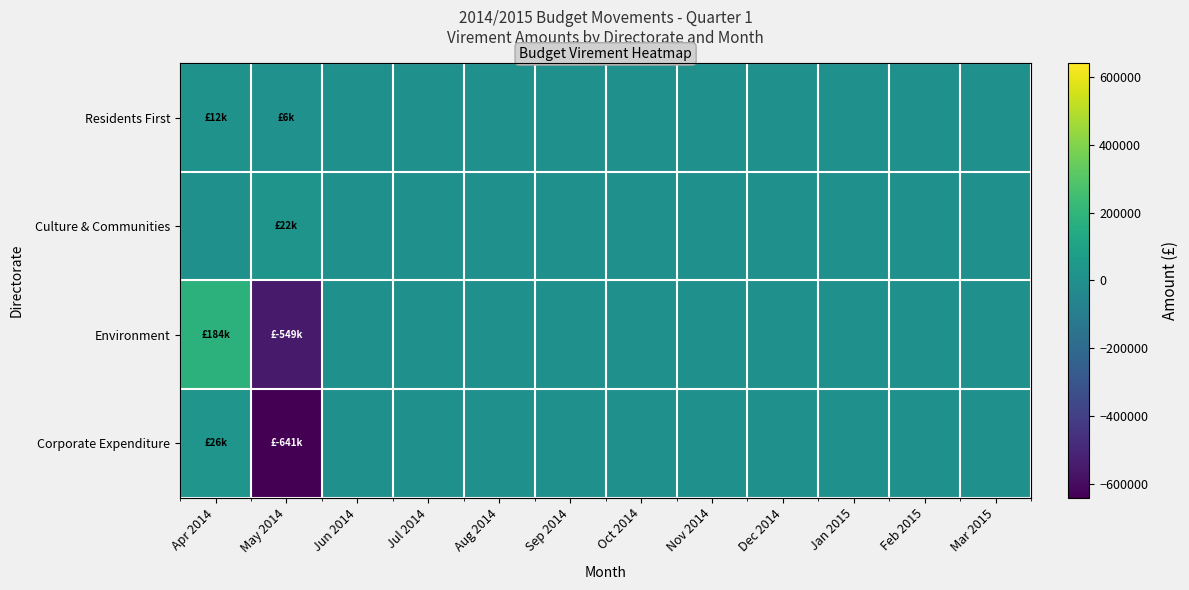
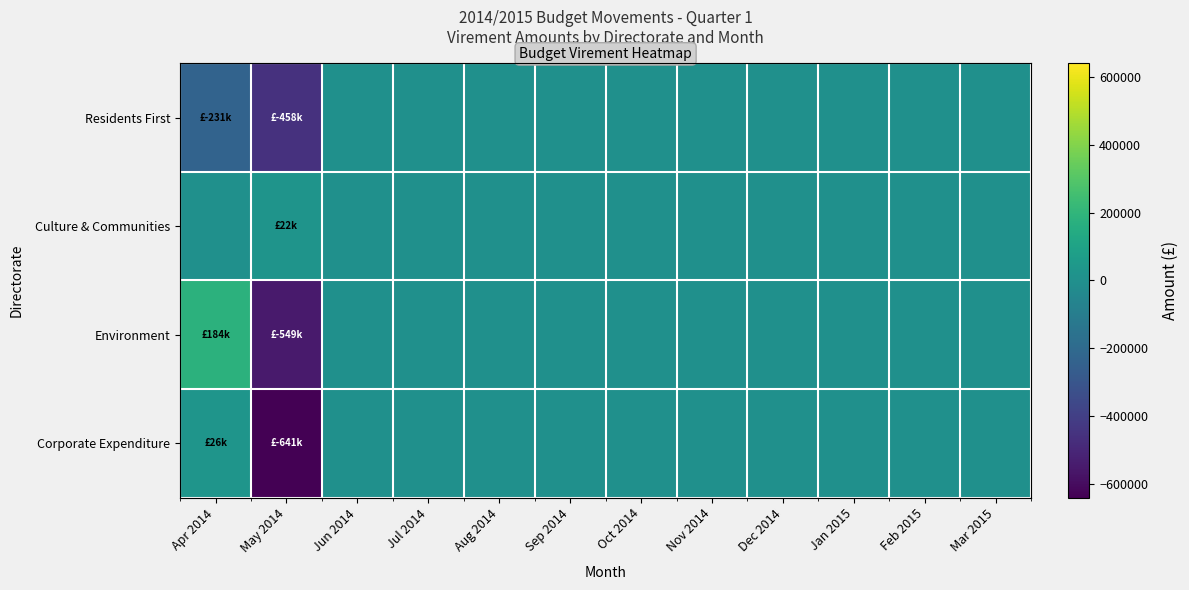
  {
    "Residents First": {
-     "Apr 2014": "£12k",
-     "May 2014": "£6k"
+     "Apr 2014": "£-231k",
+     "May 2014": "£-458k"
    },
    "Culture & Communities": {
      "May 2014": "£22k"
    },
    "Environment": {
      "Apr 2014": "£184k",
      "May 2014": "£-549k"
    },
    "Corporate Expenditure": {
      "Apr 2014": "£26k",
      "May 2014": "£-641k"
    }
  }
